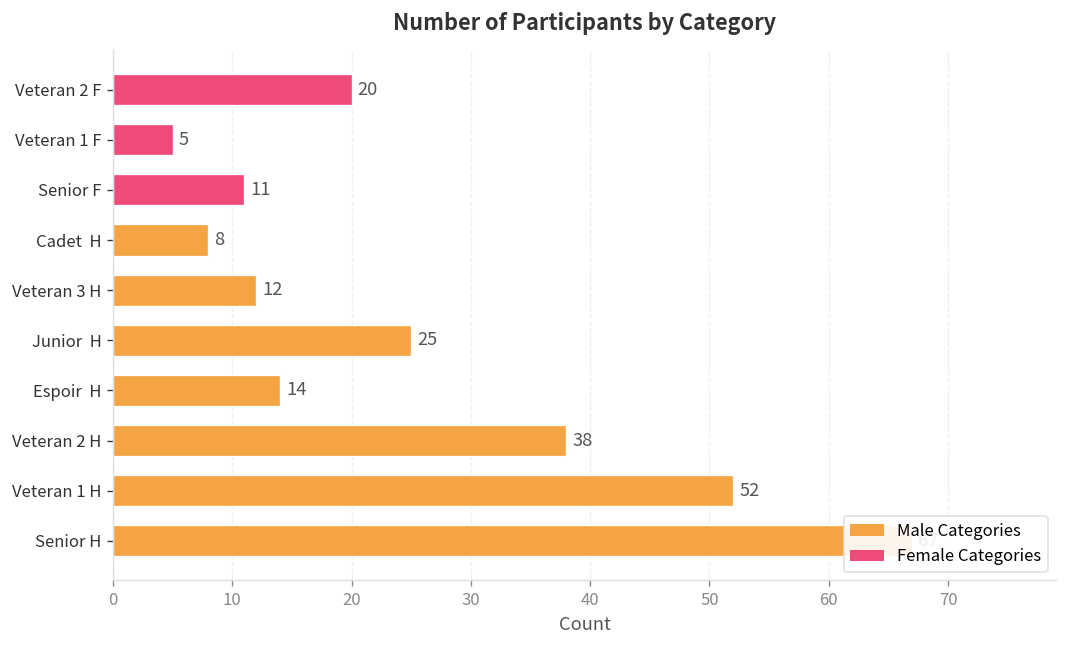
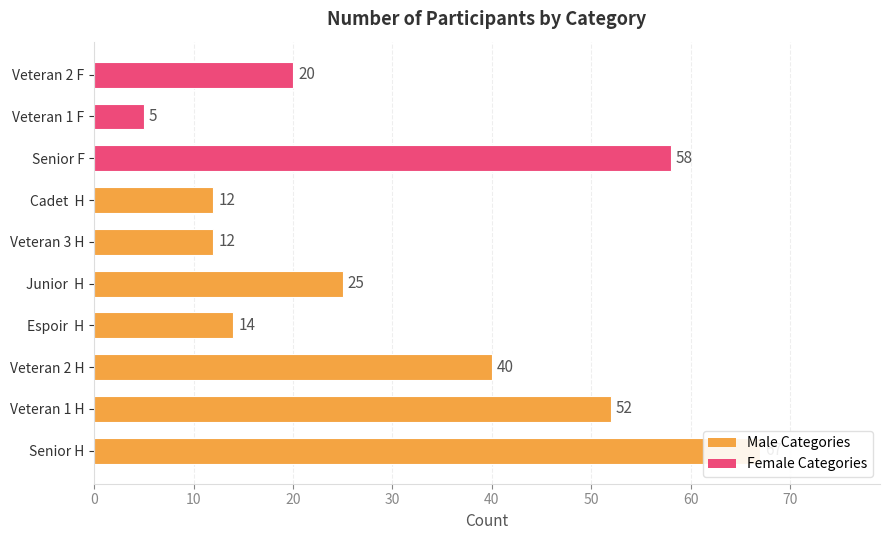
  {
    "Veteran 2 F": 20,
    "Veteran 1 F": 5,
-   "Senior F": 11,
-   "Cadet H": 8,
+   "Senior F": 58,
+   "Cadet H": 12,
    "Veteran 3 H": 12,
    "Junior H": 25,
    "Espoir H": 14,
-   "Veteran 2 H": 38,
+   "Veteran 2 H": 40,
    "Veteran 1 H": 52
  }
